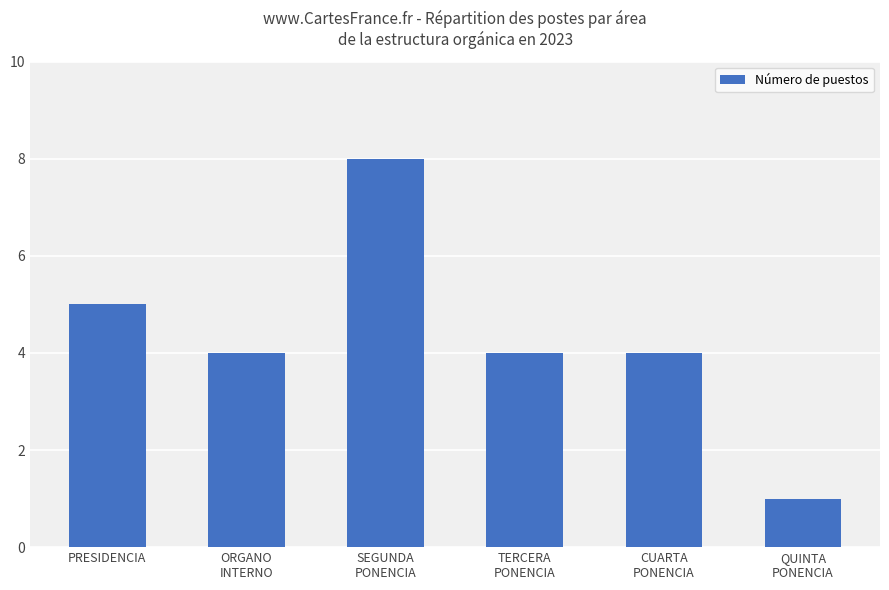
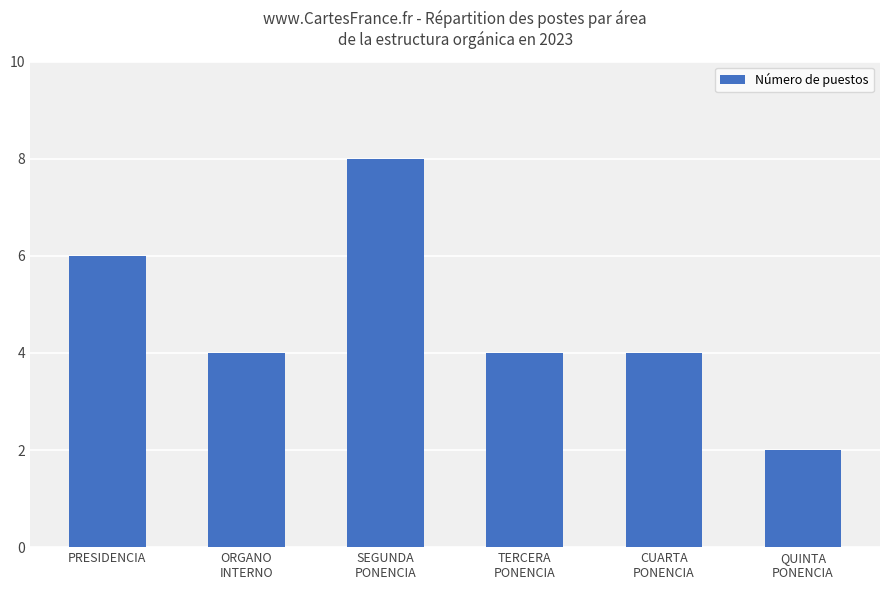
  {
-   "PRESIDENCIA": 5,
+   "PRESIDENCIA": 6,
    "ORGANO INTERNO": 4,
    "SEGUNDA PONENCIA": 8,
    "TERCERA PONENCIA": 4,
    "CUARTA PONENCIA": 4,
-   "QUINTA PONENCIA": 1
+   "QUINTA PONENCIA": 2
  }
